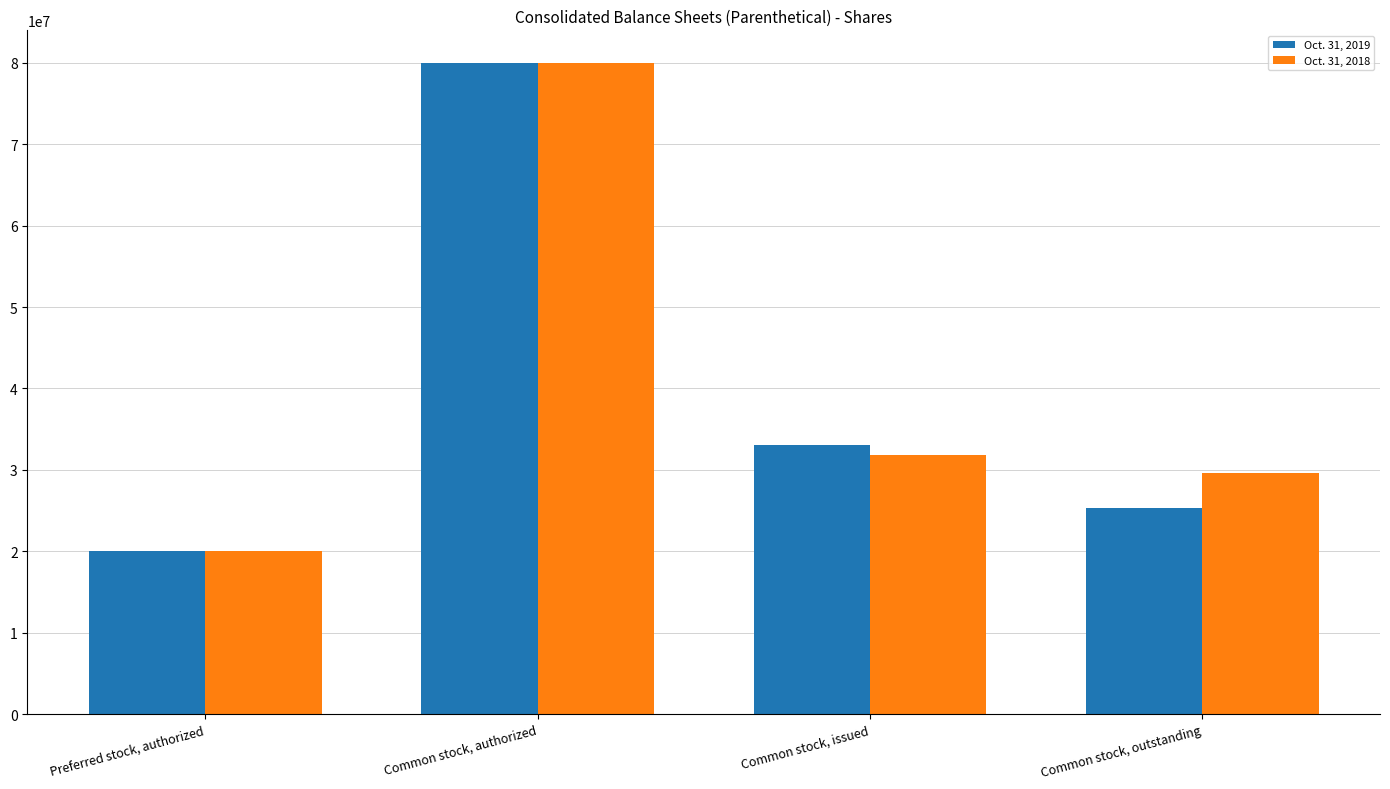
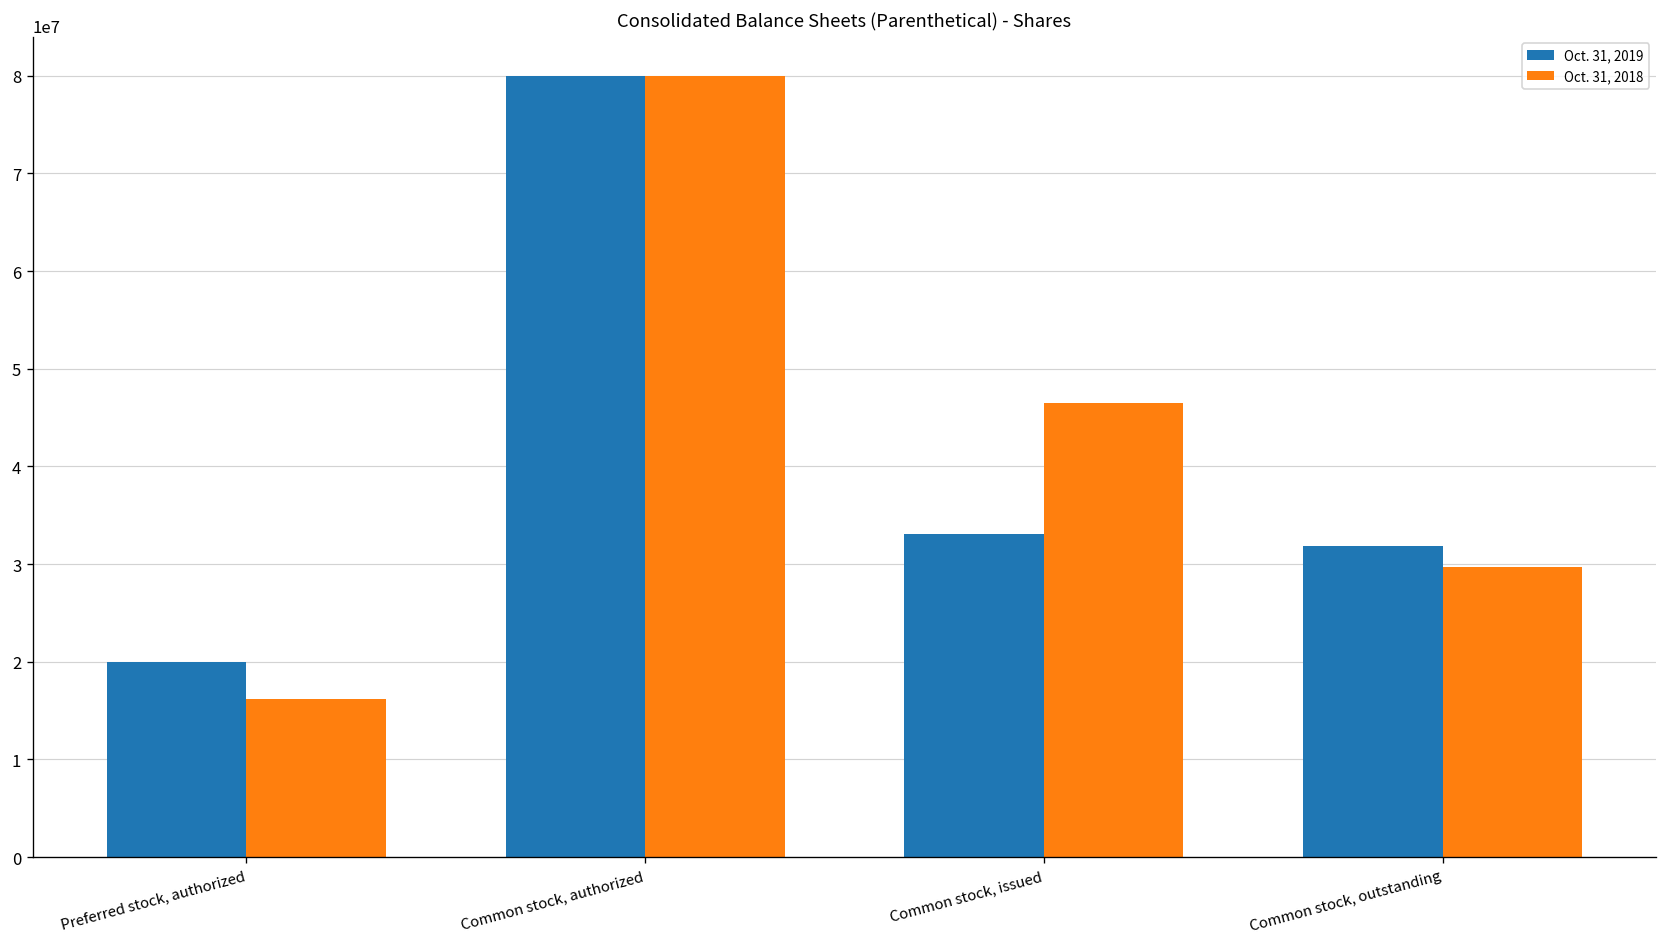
  {
    "Oct. 31, 2019": {
      "Preferred stock, authorized": 20000000,
      "Common stock, authorized": 80000000,
      "Common stock, issued": 33000000,
-     "Common stock, outstanding": 25000000
+     "Common stock, outstanding": 32000000
    },
    "Oct. 31, 2018": {
-     "Preferred stock, authorized": 20000000,
+     "Preferred stock, authorized": 16000000,
      "Common stock, authorized": 80000000,
-     "Common stock, issued": 32000000,
+     "Common stock, issued": 46000000,
      "Common stock, outstanding": 30000000
    }
  }
